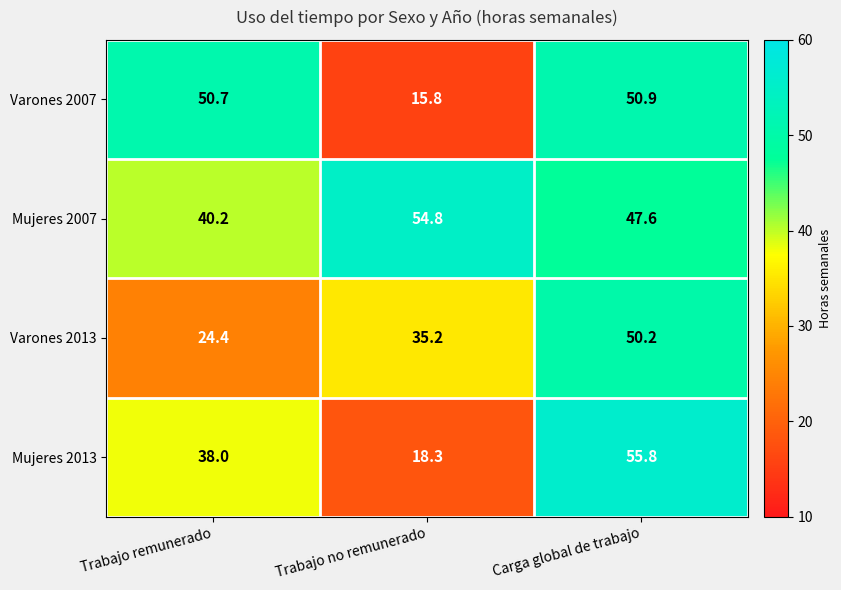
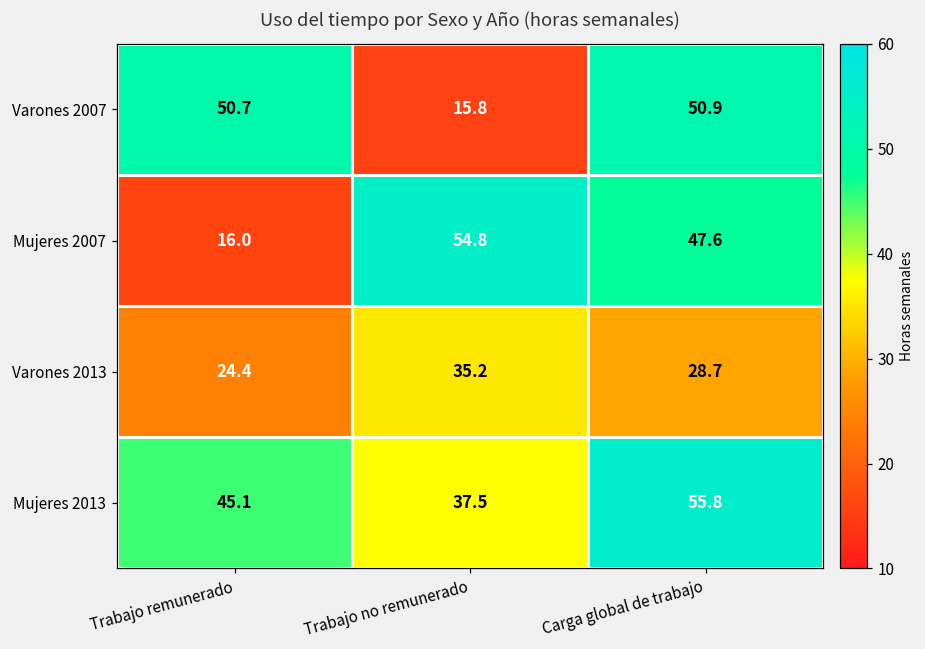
  {
    "Varones 2007": {
      "Trabajo remunerado": 50.7,
      "Trabajo no remunerado": 15.8,
      "Carga global de trabajo": 50.9
    },
    "Mujeres 2007": {
-     "Trabajo remunerado": 40.2,
+     "Trabajo remunerado": 16.0,
      "Trabajo no remunerado": 54.8,
      "Carga global de trabajo": 47.6
    },
    "Varones 2013": {
      "Trabajo remunerado": 24.4,
      "Trabajo no remunerado": 35.2,
-     "Carga global de trabajo": 50.2
+     "Carga global de trabajo": 28.7
    },
    "Mujeres 2013": {
-     "Trabajo remunerado": 38.0,
-     "Trabajo no remunerado": 18.3,
+     "Trabajo remunerado": 45.1,
+     "Trabajo no remunerado": 37.5,
      "Carga global de trabajo": 55.8
    }
  }
